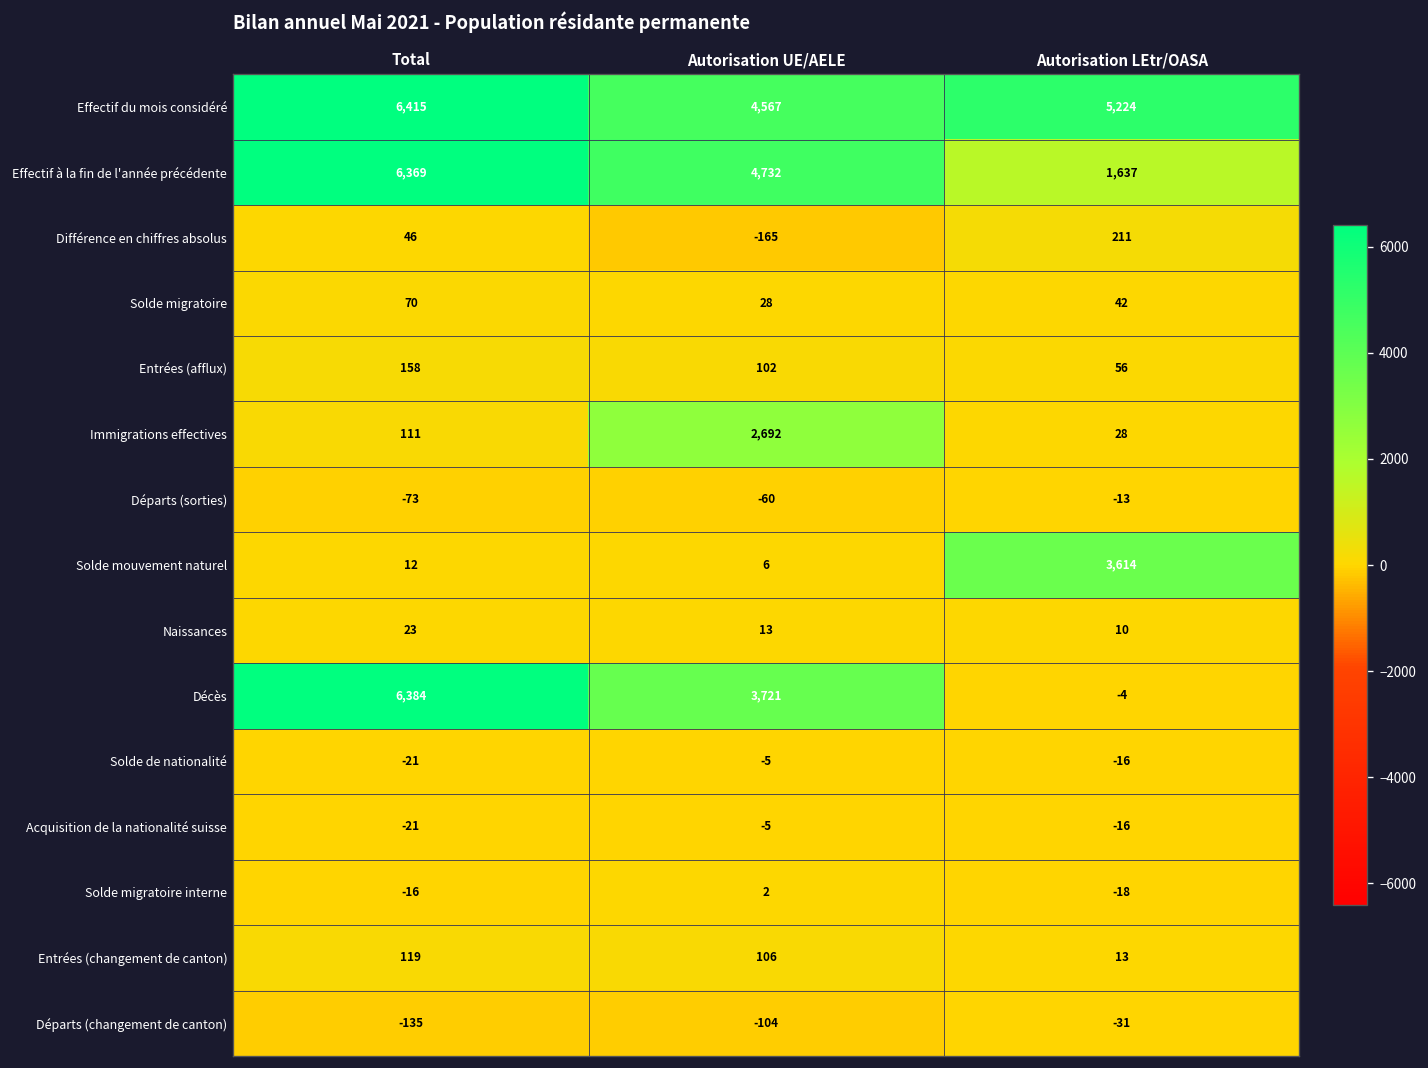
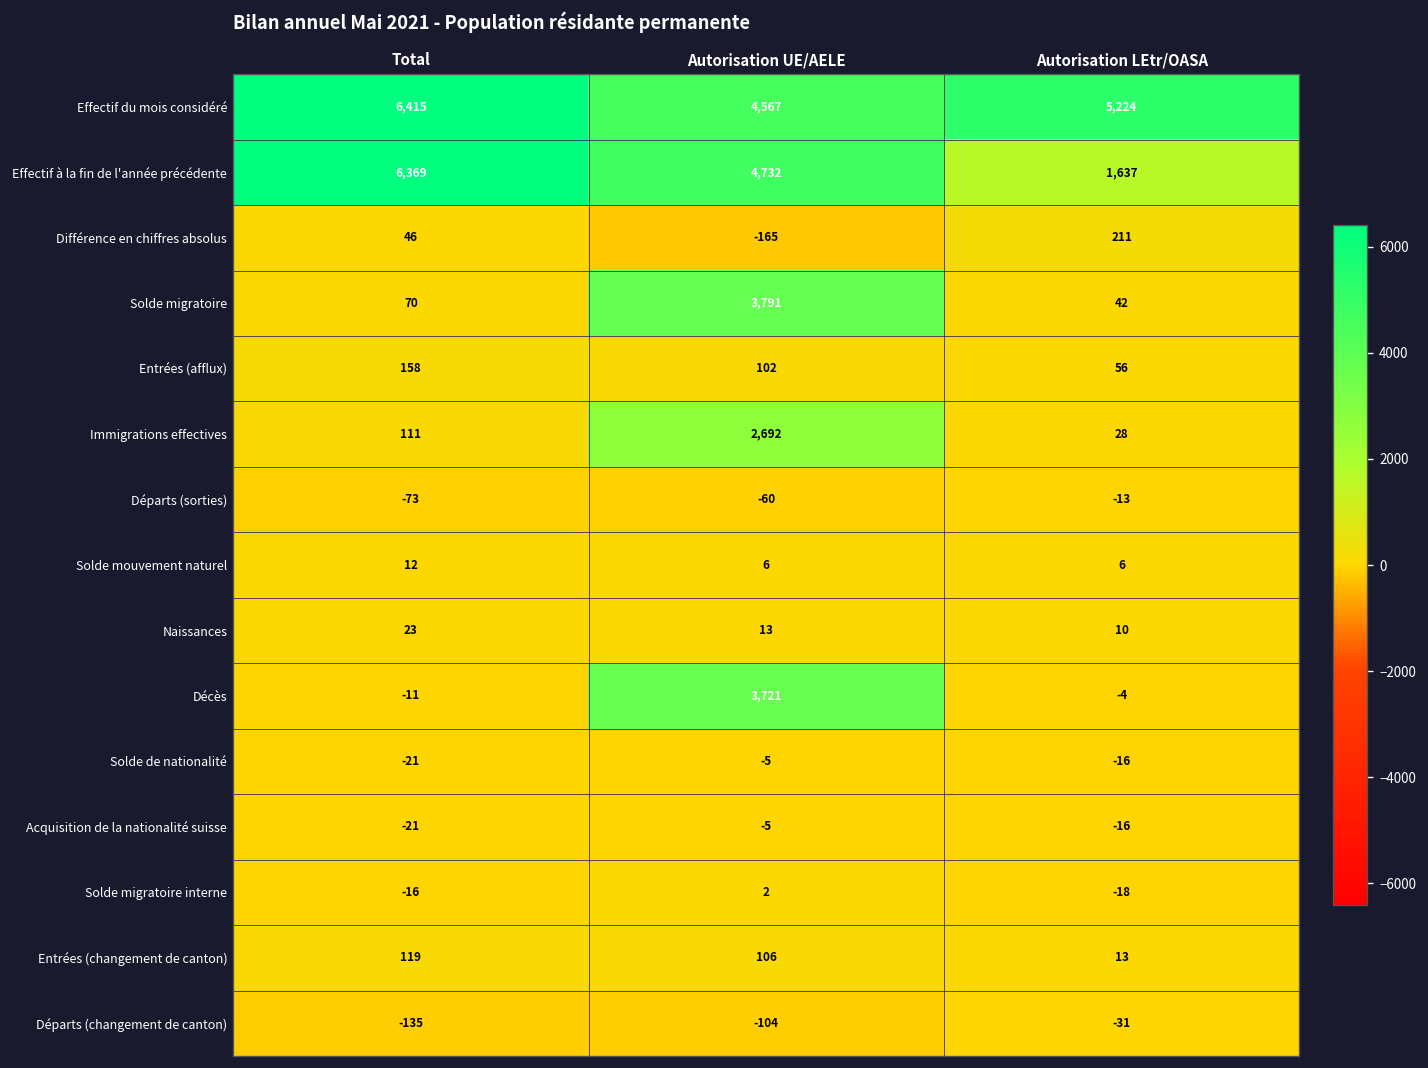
  {
    "Effectif du mois considéré": {
      "Total": "6,415",
      "Autorisation UE/AELE": "4,567",
      "Autorisation LEtr/OASA": "5,224"
    },
    "Effectif à la fin de l'année précédente": {
      "Total": "6,369",
      "Autorisation UE/AELE": "4,732",
      "Autorisation LEtr/OASA": "1,637"
    },
    "Différence en chiffres absolus": {
      "Total": "46",
      "Autorisation UE/AELE": "-165",
      "Autorisation LEtr/OASA": "211"
    },
    "Solde migratoire": {
      "Total": "70",
-     "Autorisation UE/AELE": "28",
+     "Autorisation UE/AELE": "3,791",
      "Autorisation LEtr/OASA": "42"
    },
    "Entrées (afflux)": {
      "Total": "158",
      "Autorisation UE/AELE": "102",
      "Autorisation LEtr/OASA": "56"
    },
    "Immigrations effectives": {
      "Total": "111",
      "Autorisation UE/AELE": "2,692",
      "Autorisation LEtr/OASA": "28"
    },
    "Départs (sorties)": {
      "Total": "-73",
      "Autorisation UE/AELE": "-60",
      "Autorisation LEtr/OASA": "-13"
    },
    "Solde mouvement naturel": {
      "Total": "12",
      "Autorisation UE/AELE": "6",
-     "Autorisation LEtr/OASA": "3,614"
+     "Autorisation LEtr/OASA": "6"
    },
    "Naissances": {
      "Total": "23",
      "Autorisation UE/AELE": "13",
      "Autorisation LEtr/OASA": "10"
    },
    "Décès": {
-     "Total": "6,384",
+     "Total": "-11",
      "Autorisation UE/AELE": "3,721",
      "Autorisation LEtr/OASA": "-4"
    },
    "Solde de nationalité": {
      "Total": "-21",
      "Autorisation UE/AELE": "-5",
      "Autorisation LEtr/OASA": "-16"
    },
    "Acquisition de la nationalité suisse": {
      "Total": "-21",
      "Autorisation UE/AELE": "-5",
      "Autorisation LEtr/OASA": "-16"
    },
    "Solde migratoire interne": {
      "Total": "-16",
      "Autorisation UE/AELE": "2",
      "Autorisation LEtr/OASA": "-18"
    },
    "Entrées (changement de canton)": {
      "Total": "119",
      "Autorisation UE/AELE": "106",
      "Autorisation LEtr/OASA": "13"
    },
    "Départs (changement de canton)": {
      "Total": "-135",
      "Autorisation UE/AELE": "-104",
      "Autorisation LEtr/OASA": "-31"
    }
  }
